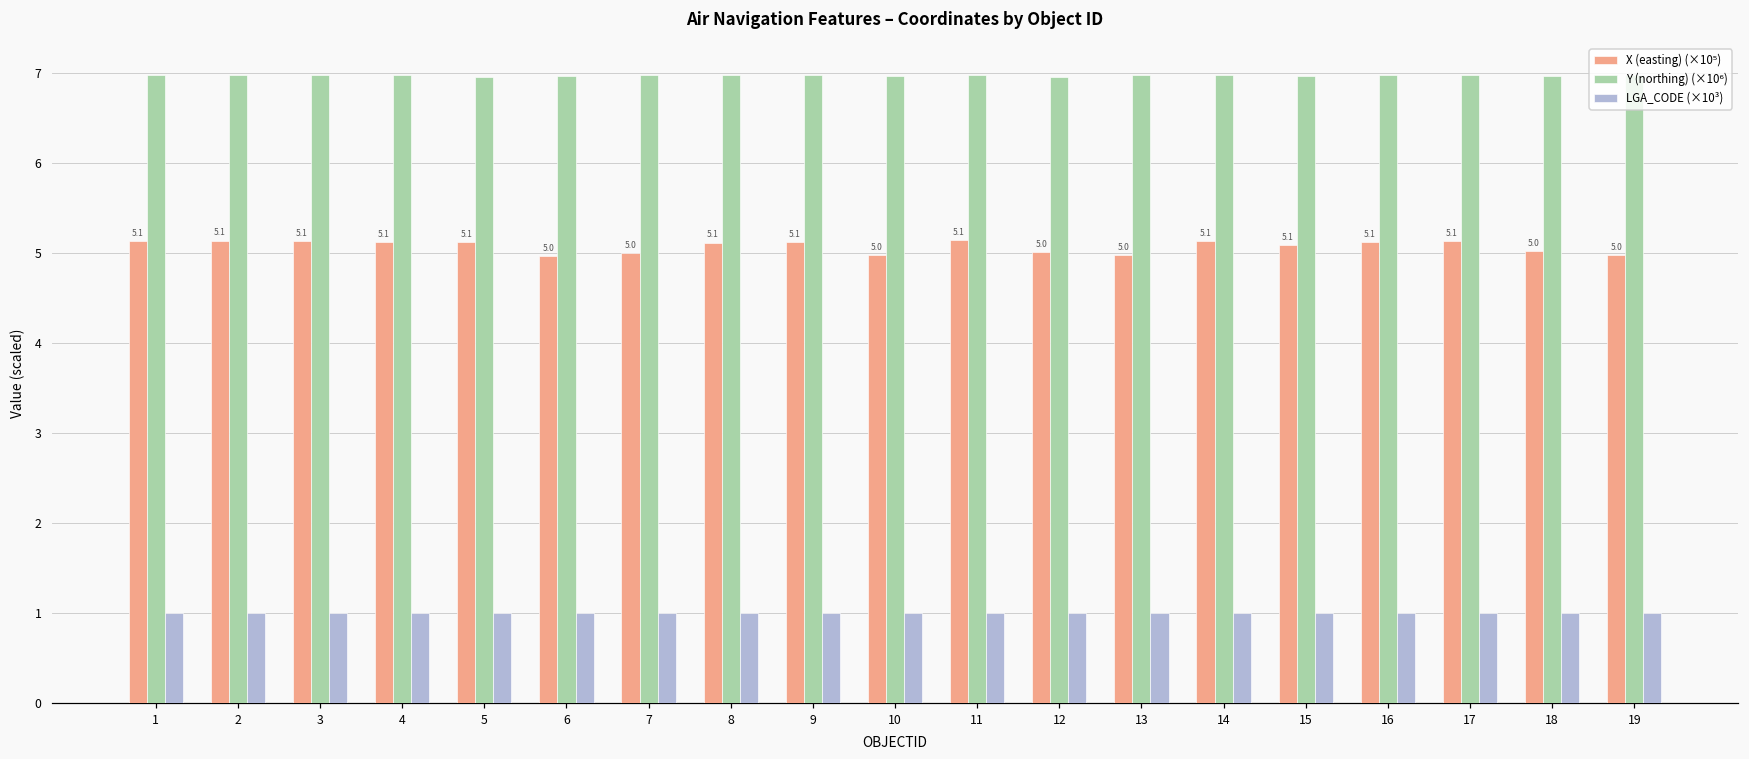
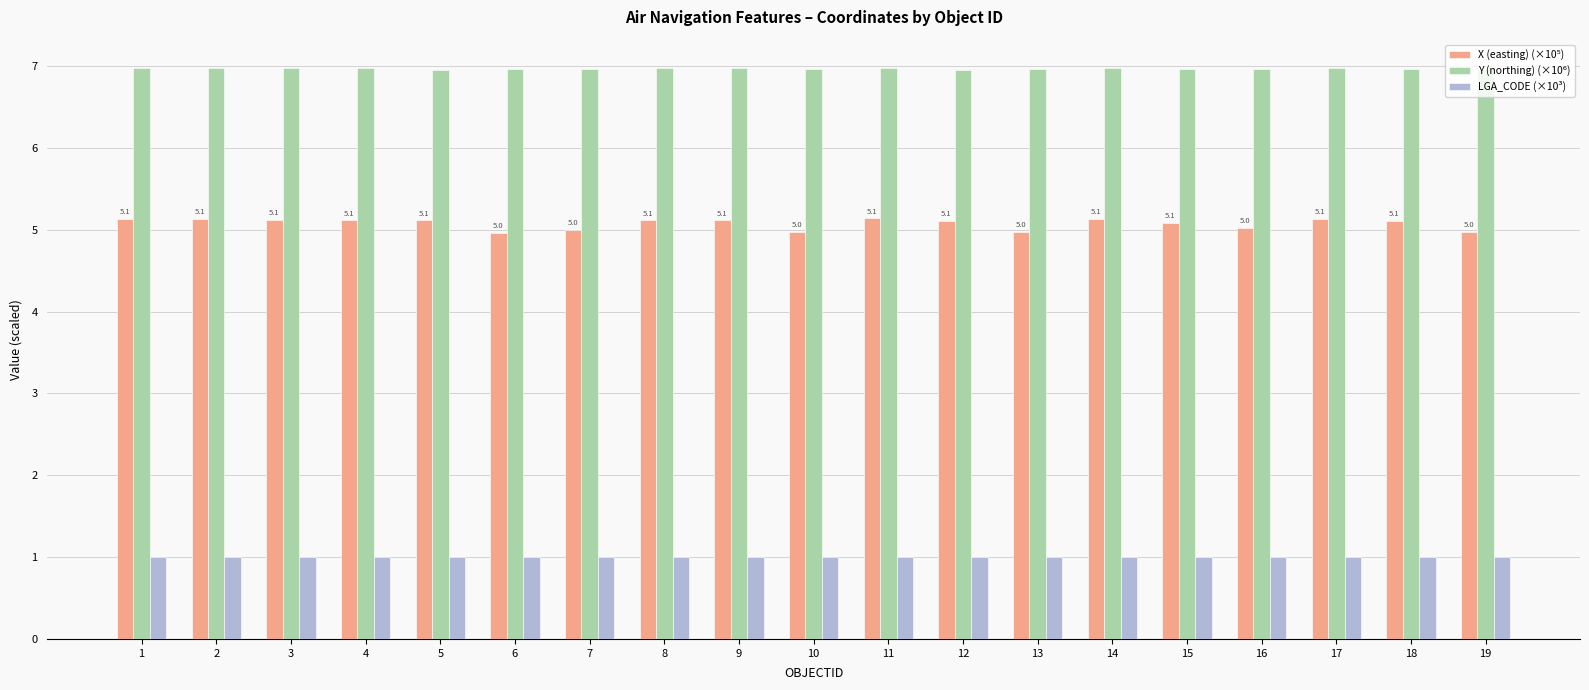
  {
    "X (easting) (×10⁵)": {
      "1": 5.1,
      "2": 5.1,
      "3": 5.1,
      "4": 5.1,
      "5": 5.1,
      "6": 5.0,
      "7": 5.0,
      "8": 5.1,
      "9": 5.1,
      "10": 5.0,
      "11": 5.1,
-     "12": 5.0,
+     "12": 5.1,
      "13": 5.0,
      "14": 5.1,
      "15": 5.1,
-     "16": 5.1,
+     "16": 5.0,
      "17": 5.1,
-     "18": 5.0,
+     "18": 5.1,
      "19": 5.0
    }
  }
